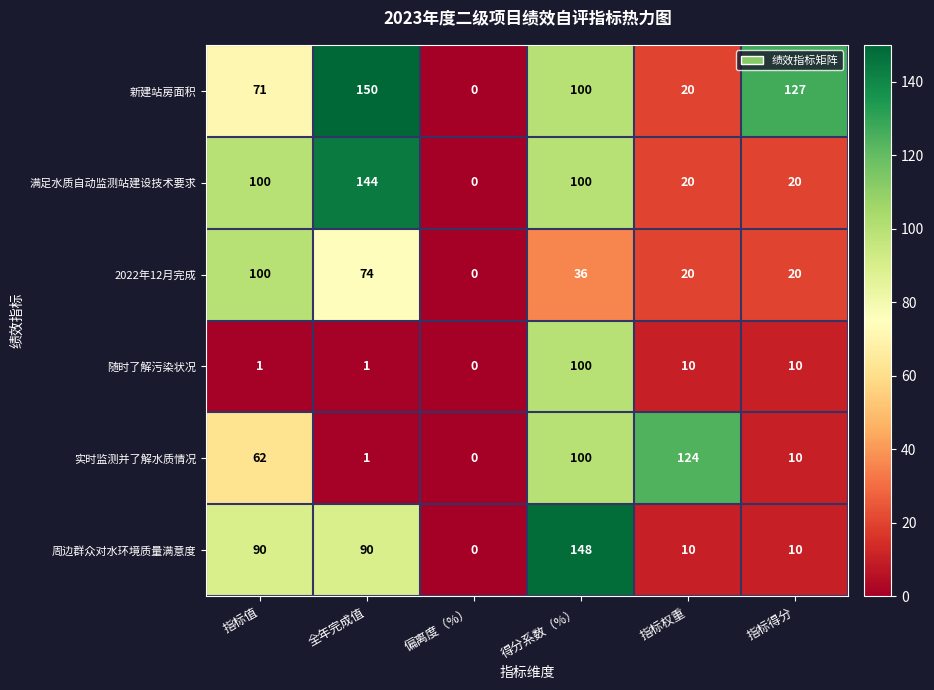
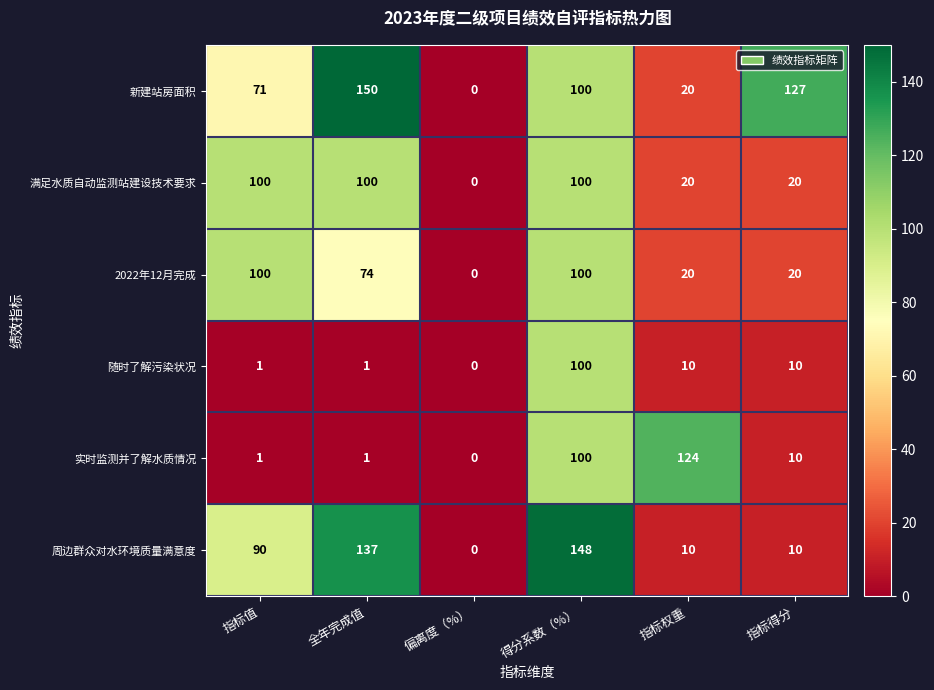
  {
    "新建站房面积": {
      "指标值": 71,
      "全年完成值": 150,
      "偏离度（%）": 0,
      "得分系数（%）": 100,
      "指标权重": 20,
      "指标得分": 127
    },
    "满足水质自动监测站建设技术要求": {
      "指标值": 100,
-     "全年完成值": 144,
+     "全年完成值": 100,
      "偏离度（%）": 0,
      "得分系数（%）": 100,
      "指标权重": 20,
      "指标得分": 20
    },
    "2022年12月完成": {
      "指标值": 100,
      "全年完成值": 74,
      "偏离度（%）": 0,
-     "得分系数（%）": 36,
+     "得分系数（%）": 100,
      "指标权重": 20,
      "指标得分": 20
    },
    "随时了解污染状况": {
      "指标值": 1,
      "全年完成值": 1,
      "偏离度（%）": 0,
      "得分系数（%）": 100,
      "指标权重": 10,
      "指标得分": 10
    },
    "实时监测并了解水质情况": {
-     "指标值": 62,
+     "指标值": 1,
      "全年完成值": 1,
      "偏离度（%）": 0,
      "得分系数（%）": 100,
      "指标权重": 124,
      "指标得分": 10
    },
    "周边群众对水环境质量满意度": {
      "指标值": 90,
-     "全年完成值": 90,
+     "全年完成值": 137,
      "偏离度（%）": 0,
      "得分系数（%）": 148,
      "指标权重": 10,
      "指标得分": 10
    }
  }
